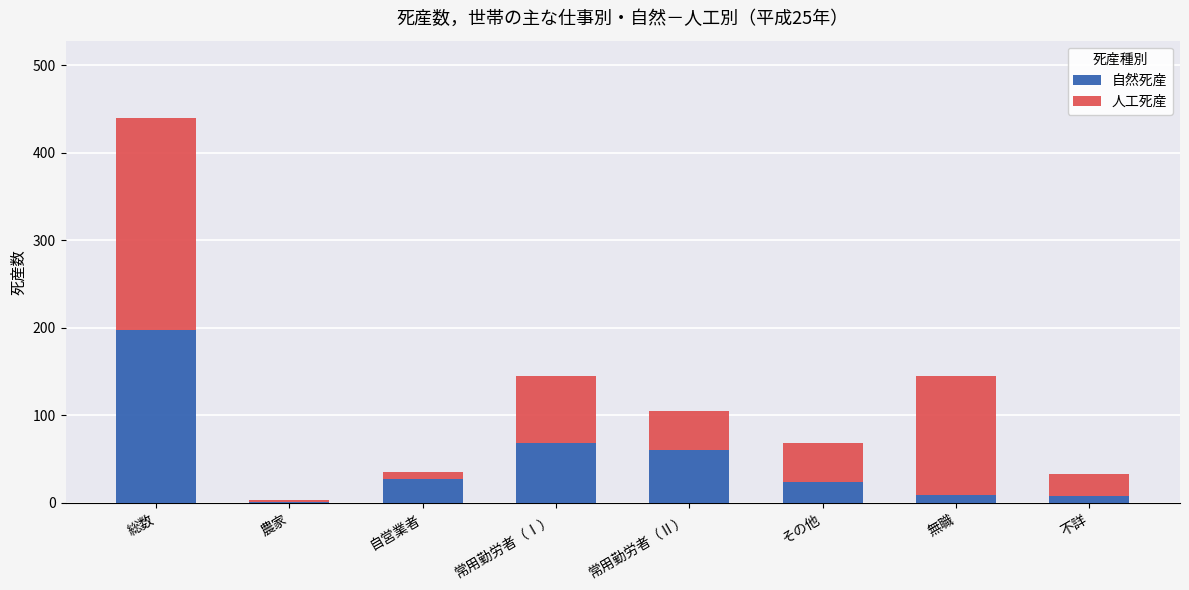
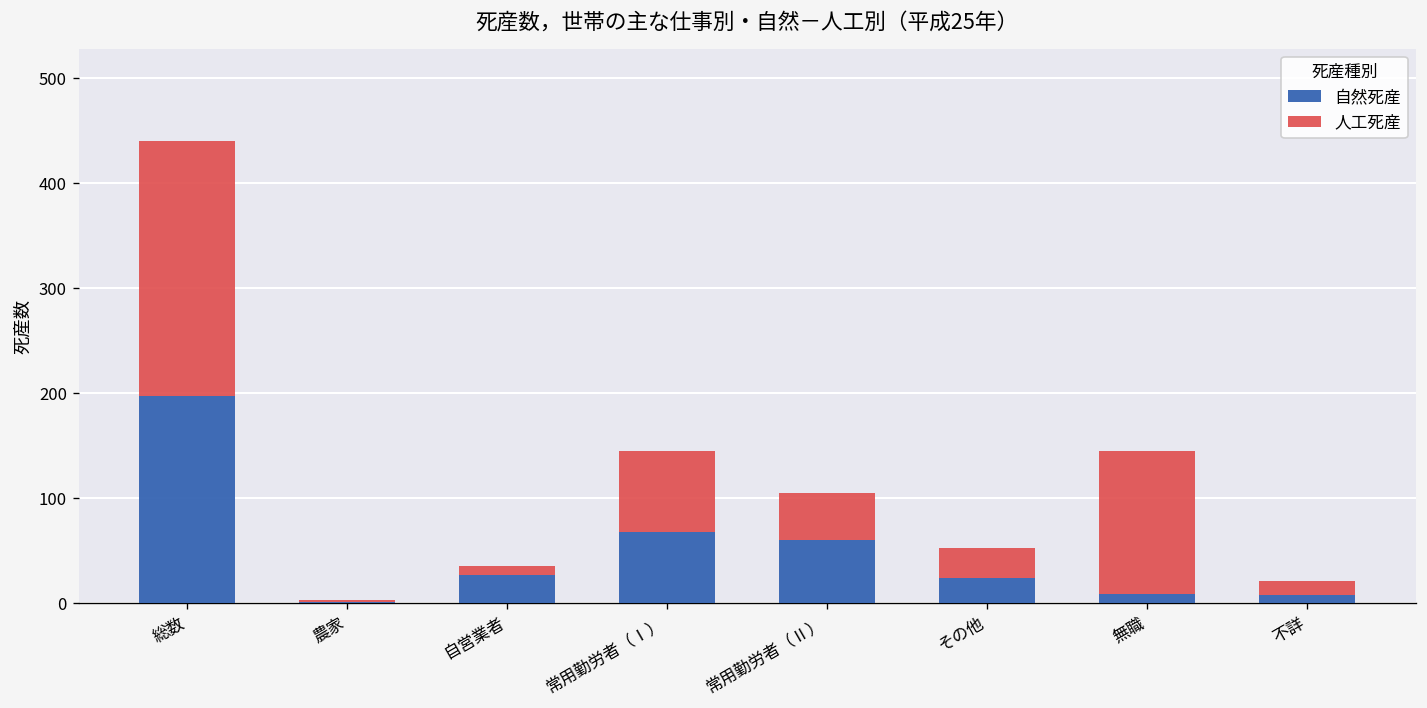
  {
    "自然死産": {
      "総数": 200,
      "自営業者": 30,
      "常用勤労者（Ⅰ）": 70,
      "常用勤労者（Ⅱ）": 60,
      "その他": 20,
      "無職": 10,
      "不詳": 10
    },
    "人工死産": {
      "総数": 240,
      "自営業者": 10,
      "常用勤労者（Ⅰ）": 80,
      "常用勤労者（Ⅱ）": 50,
-     "その他": 40,
+     "その他": 30,
      "無職": 140,
-     "不詳": 30
+     "不詳": 10
    }
  }
